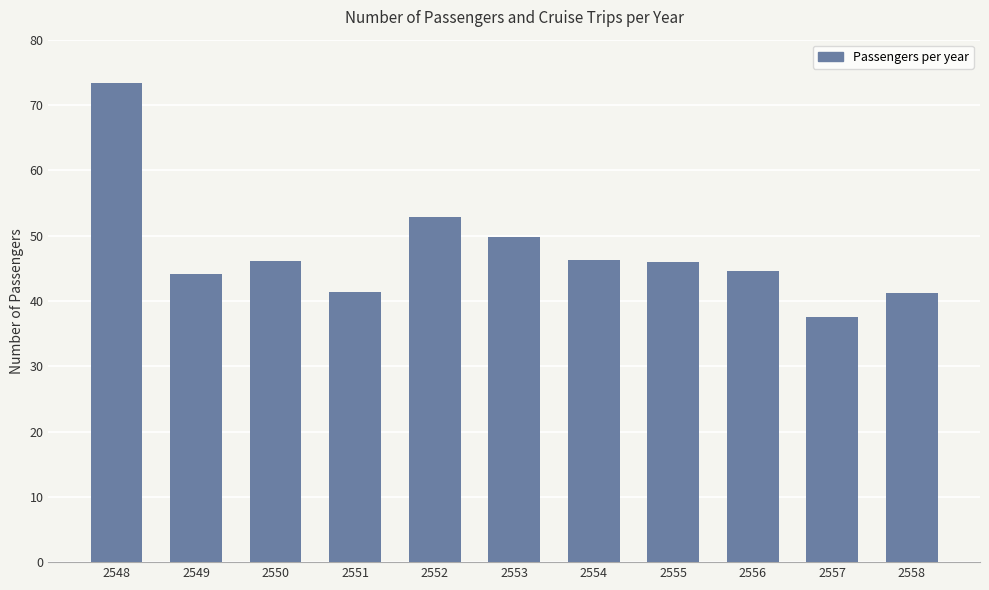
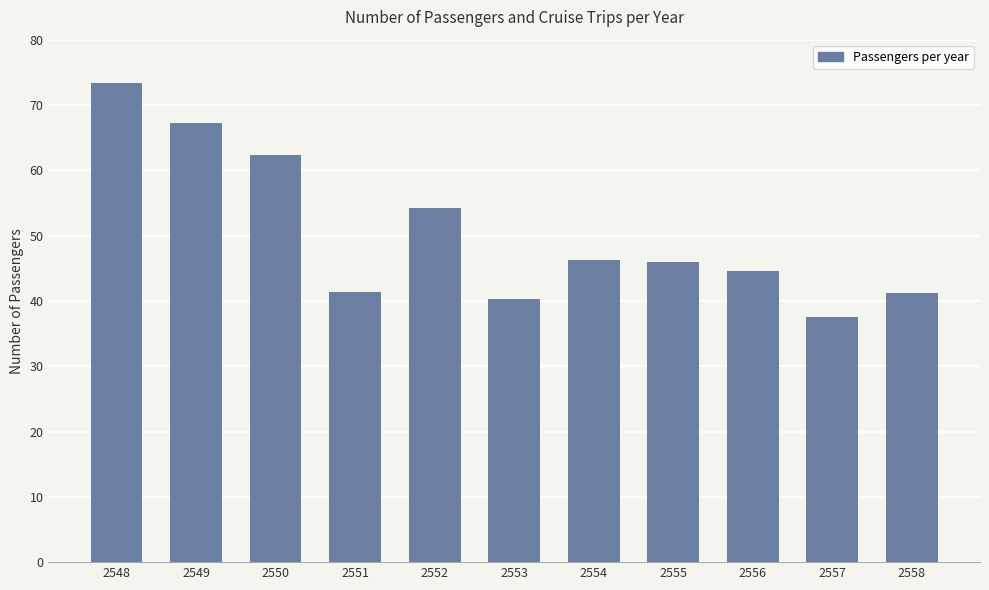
  {
    "2548": 73,
-   "2549": 44,
-   "2550": 46,
+   "2549": 67,
+   "2550": 62,
    "2551": 41,
-   "2552": 53,
-   "2553": 50,
+   "2552": 54,
+   "2553": 40,
    "2554": 46,
    "2555": 46,
    "2556": 45,
    "2557": 38,
    "2558": 41
  }
